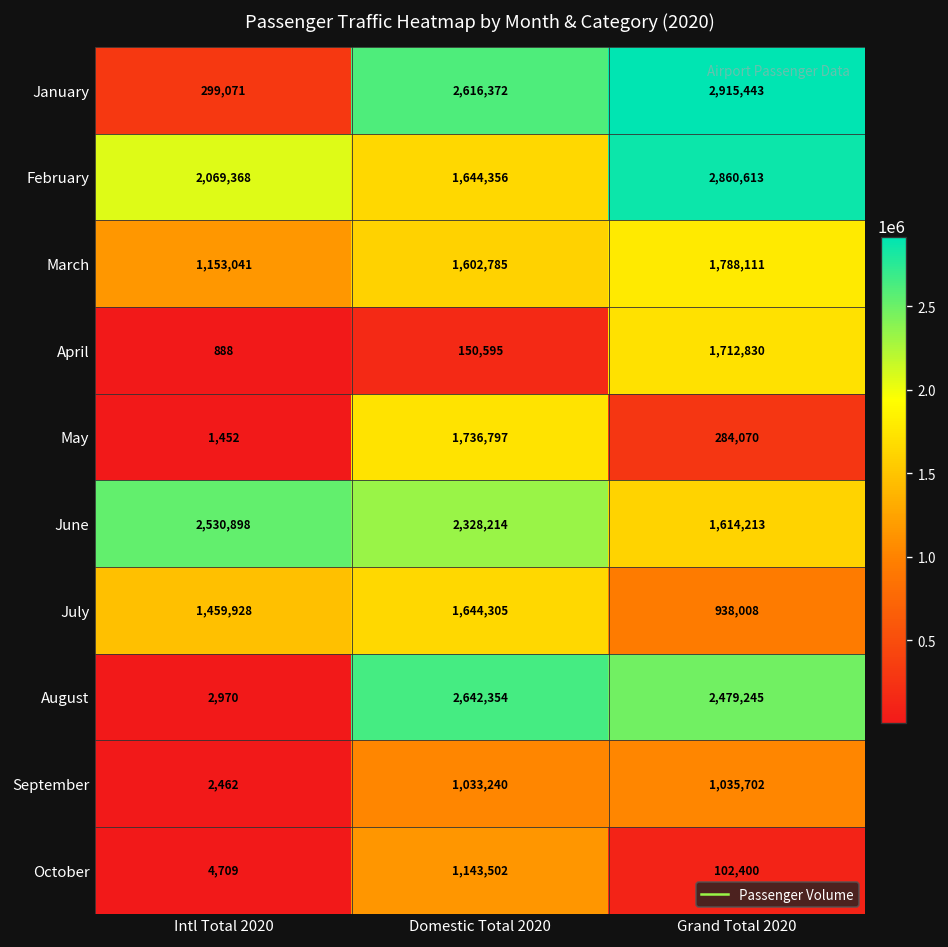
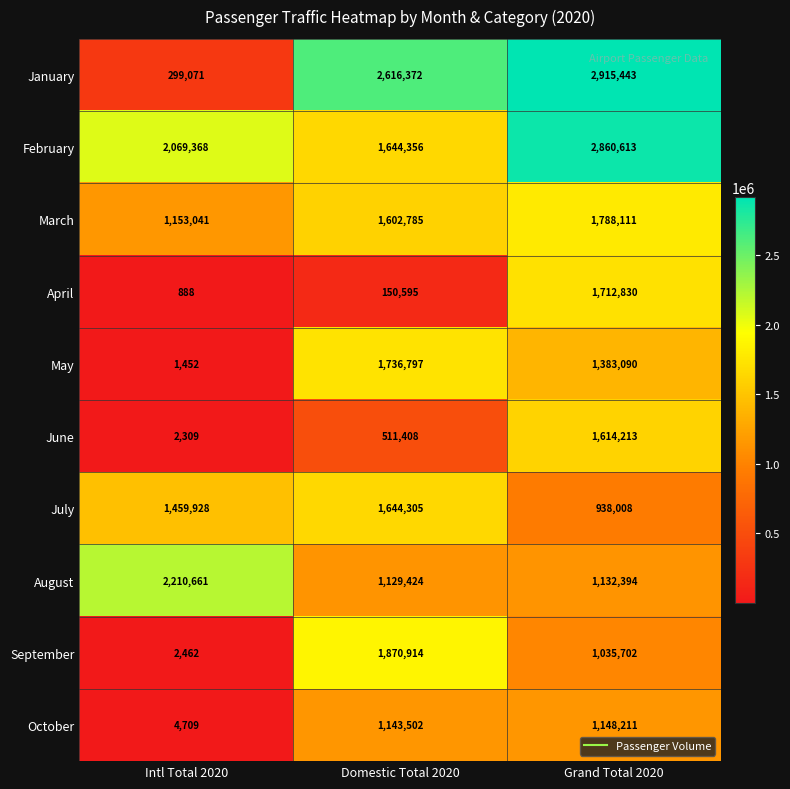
  {
    "January": {
      "Intl Total 2020": "299,071",
      "Domestic Total 2020": "2,616,372"
    },
    "February": {
      "Intl Total 2020": "2,069,368",
      "Domestic Total 2020": "1,644,356",
      "Grand Total 2020": "2,860,613"
    },
    "March": {
      "Intl Total 2020": "1,153,041",
      "Domestic Total 2020": "1,602,785",
      "Grand Total 2020": "1,788,111"
    },
    "April": {
      "Intl Total 2020": "888",
      "Domestic Total 2020": "150,595",
      "Grand Total 2020": "1,712,830"
    },
    "May": {
      "Intl Total 2020": "1,452",
      "Domestic Total 2020": "1,736,797",
-     "Grand Total 2020": "284,070"
+     "Grand Total 2020": "1,383,090"
    },
    "June": {
-     "Intl Total 2020": "2,530,898",
-     "Domestic Total 2020": "2,328,214",
+     "Intl Total 2020": "2,309",
+     "Domestic Total 2020": "511,408",
      "Grand Total 2020": "1,614,213"
    },
    "July": {
      "Intl Total 2020": "1,459,928",
      "Domestic Total 2020": "1,644,305",
      "Grand Total 2020": "938,008"
    },
    "August": {
-     "Intl Total 2020": "2,970",
-     "Domestic Total 2020": "2,642,354",
-     "Grand Total 2020": "2,479,245"
+     "Intl Total 2020": "2,210,661",
+     "Domestic Total 2020": "1,129,424",
+     "Grand Total 2020": "1,132,394"
    },
    "September": {
      "Intl Total 2020": "2,462",
-     "Domestic Total 2020": "1,033,240",
+     "Domestic Total 2020": "1,870,914",
      "Grand Total 2020": "1,035,702"
    },
    "October": {
      "Intl Total 2020": "4,709",
      "Domestic Total 2020": "1,143,502",
-     "Grand Total 2020": "102,400"
+     "Grand Total 2020": "1,148,211"
    }
  }
